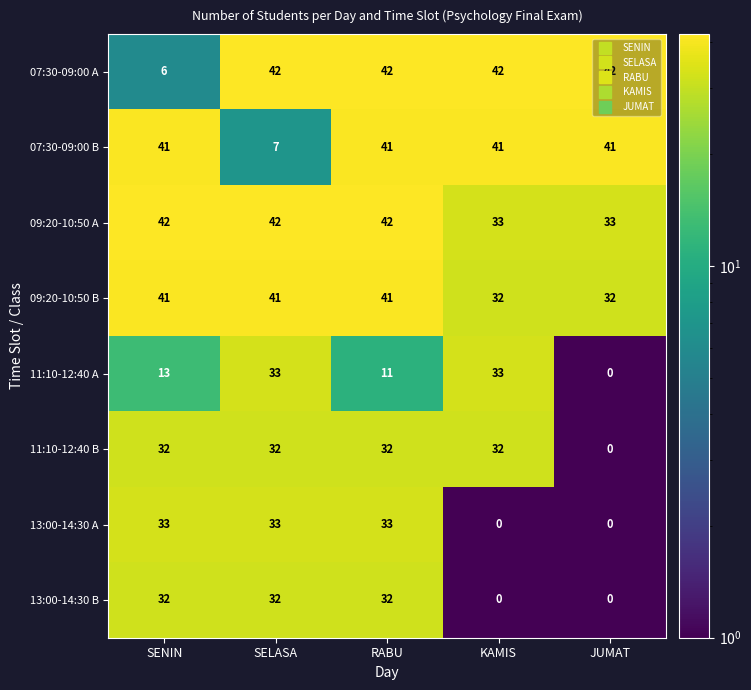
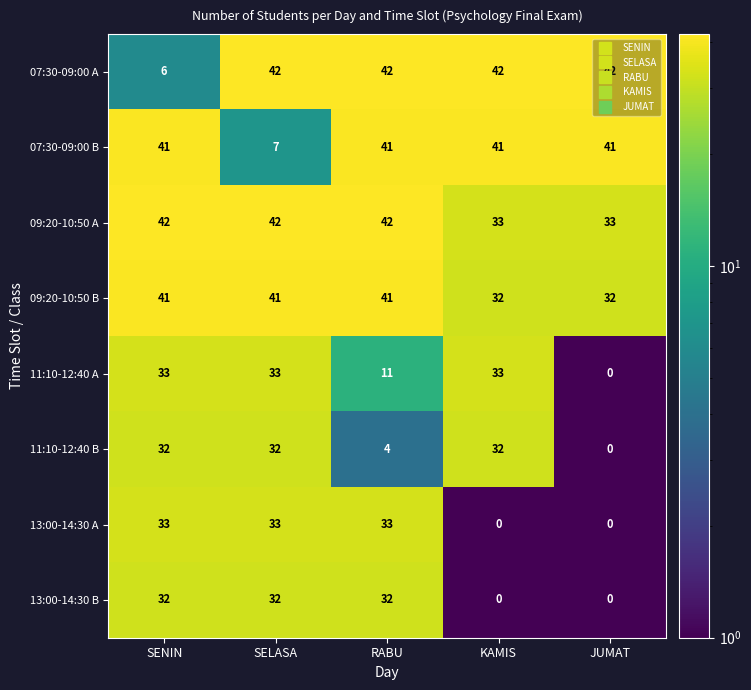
  {
    "07:30-09:00 A": {
      "SENIN": 6,
      "SELASA": 42,
      "RABU": 42,
      "KAMIS": 42
    },
    "07:30-09:00 B": {
      "SENIN": 41,
      "SELASA": 7,
      "RABU": 41,
      "KAMIS": 41,
      "JUMAT": 41
    },
    "09:20-10:50 A": {
      "SENIN": 42,
      "SELASA": 42,
      "RABU": 42,
      "KAMIS": 33,
      "JUMAT": 33
    },
    "09:20-10:50 B": {
      "SENIN": 41,
      "SELASA": 41,
      "RABU": 41,
      "KAMIS": 32,
      "JUMAT": 32
    },
    "11:10-12:40 A": {
-     "SENIN": 13,
+     "SENIN": 33,
      "SELASA": 33,
      "RABU": 11,
      "KAMIS": 33,
      "JUMAT": 0
    },
    "11:10-12:40 B": {
      "SENIN": 32,
      "SELASA": 32,
-     "RABU": 32,
+     "RABU": 4,
      "KAMIS": 32,
      "JUMAT": 0
    },
    "13:00-14:30 A": {
      "SENIN": 33,
      "SELASA": 33,
      "RABU": 33,
      "KAMIS": 0,
      "JUMAT": 0
    },
    "13:00-14:30 B": {
      "SENIN": 32,
      "SELASA": 32,
      "RABU": 32,
      "KAMIS": 0,
      "JUMAT": 0
    }
  }
